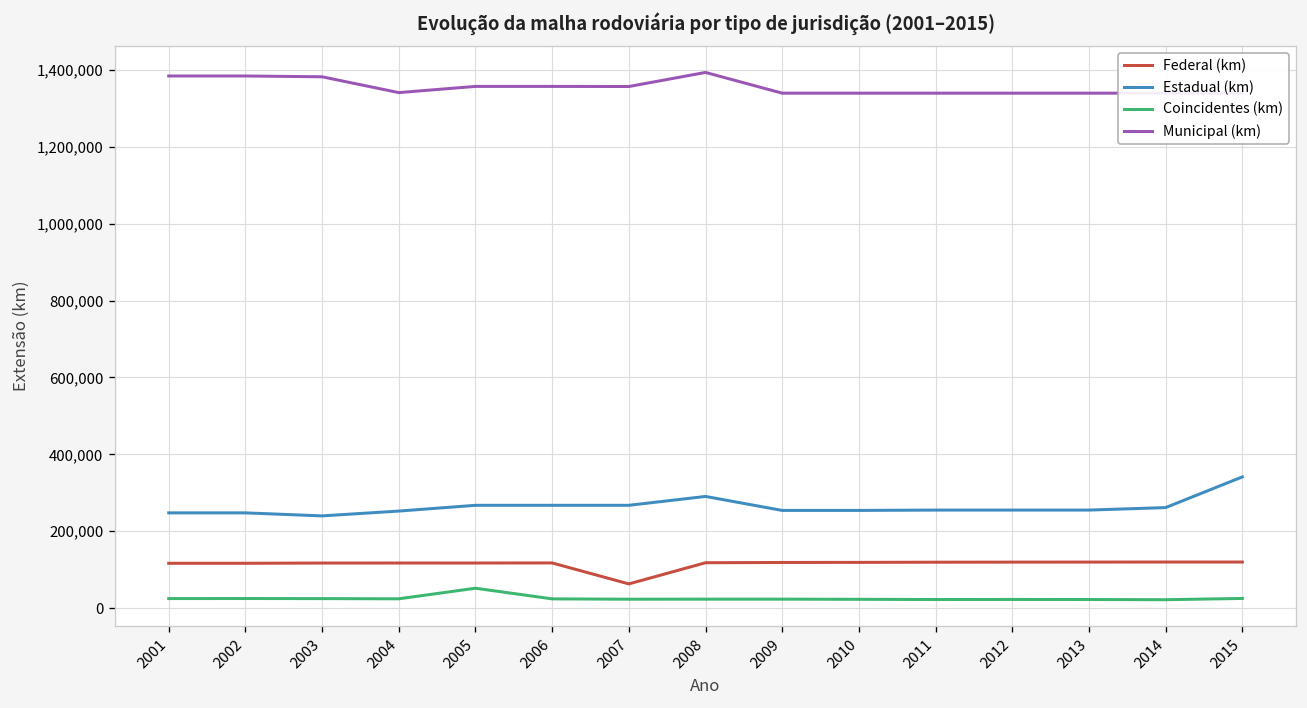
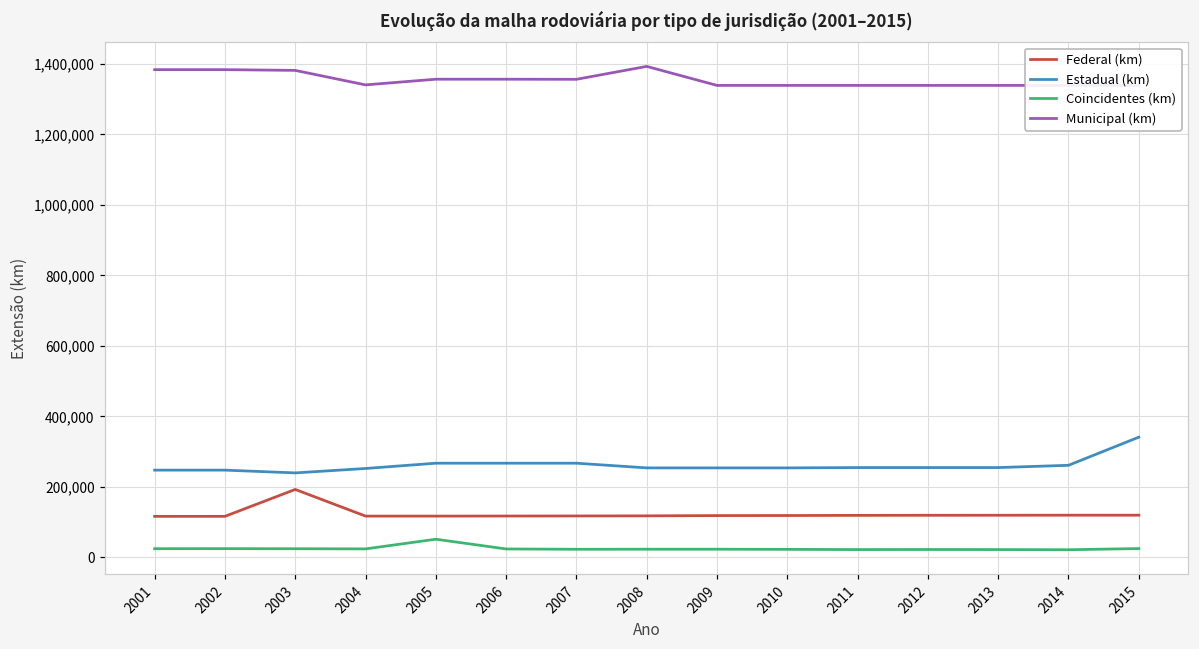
  {
    "Federal (km)": {
      "2001": "120,000",
      "2002": "120,000",
-     "2003": "120,000",
+     "2003": "190,000",
      "2004": "120,000",
      "2005": "120,000",
      "2006": "120,000",
-     "2007": "60,000",
+     "2007": "120,000",
      "2008": "120,000",
      "2009": "120,000",
      "2010": "120,000",
      "2011": "120,000",
      "2012": "120,000",
      "2013": "120,000",
      "2014": "120,000",
      "2015": "120,000"
    },
    "Estadual (km)": {
      "2001": "250,000",
      "2002": "250,000",
      "2003": "240,000",
      "2004": "250,000",
      "2005": "270,000",
      "2006": "270,000",
      "2007": "270,000",
-     "2008": "290,000",
+     "2008": "250,000",
      "2009": "250,000",
      "2010": "250,000",
      "2011": "260,000",
      "2012": "260,000",
      "2013": "260,000",
      "2014": "260,000",
      "2015": "340,000"
    },
    "Coincidentes (km)": {
      "2001": "20,000",
      "2002": "30,000",
      "2003": "20,000",
      "2004": "20,000",
      "2005": "50,000",
      "2006": "20,000",
      "2007": "20,000",
      "2008": "20,000",
      "2009": "20,000",
      "2010": "20,000",
      "2011": "20,000",
      "2012": "20,000",
      "2013": "20,000",
      "2014": "20,000",
      "2015": "30,000"
    },
    "Municipal (km)": {
      "2001": "1,380,000",
      "2002": "1,380,000",
      "2003": "1,380,000",
      "2004": "1,340,000",
      "2005": "1,360,000",
      "2006": "1,360,000",
      "2007": "1,360,000",
      "2008": "1,390,000",
      "2009": "1,340,000",
      "2010": "1,340,000",
      "2011": "1,340,000",
      "2012": "1,340,000",
      "2013": "1,340,000"
    }
  }
